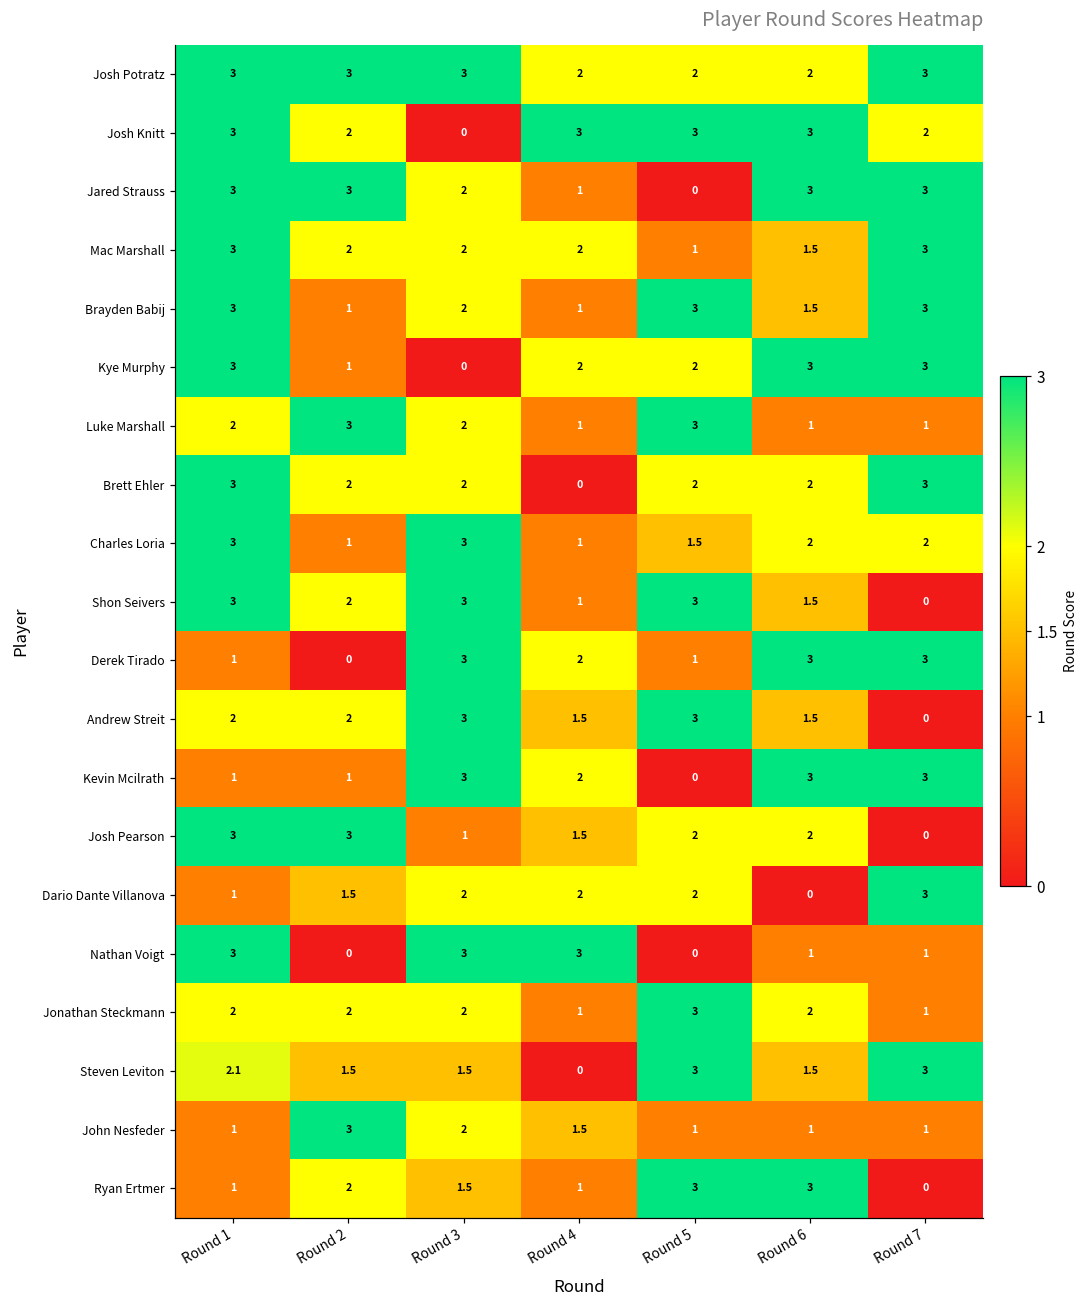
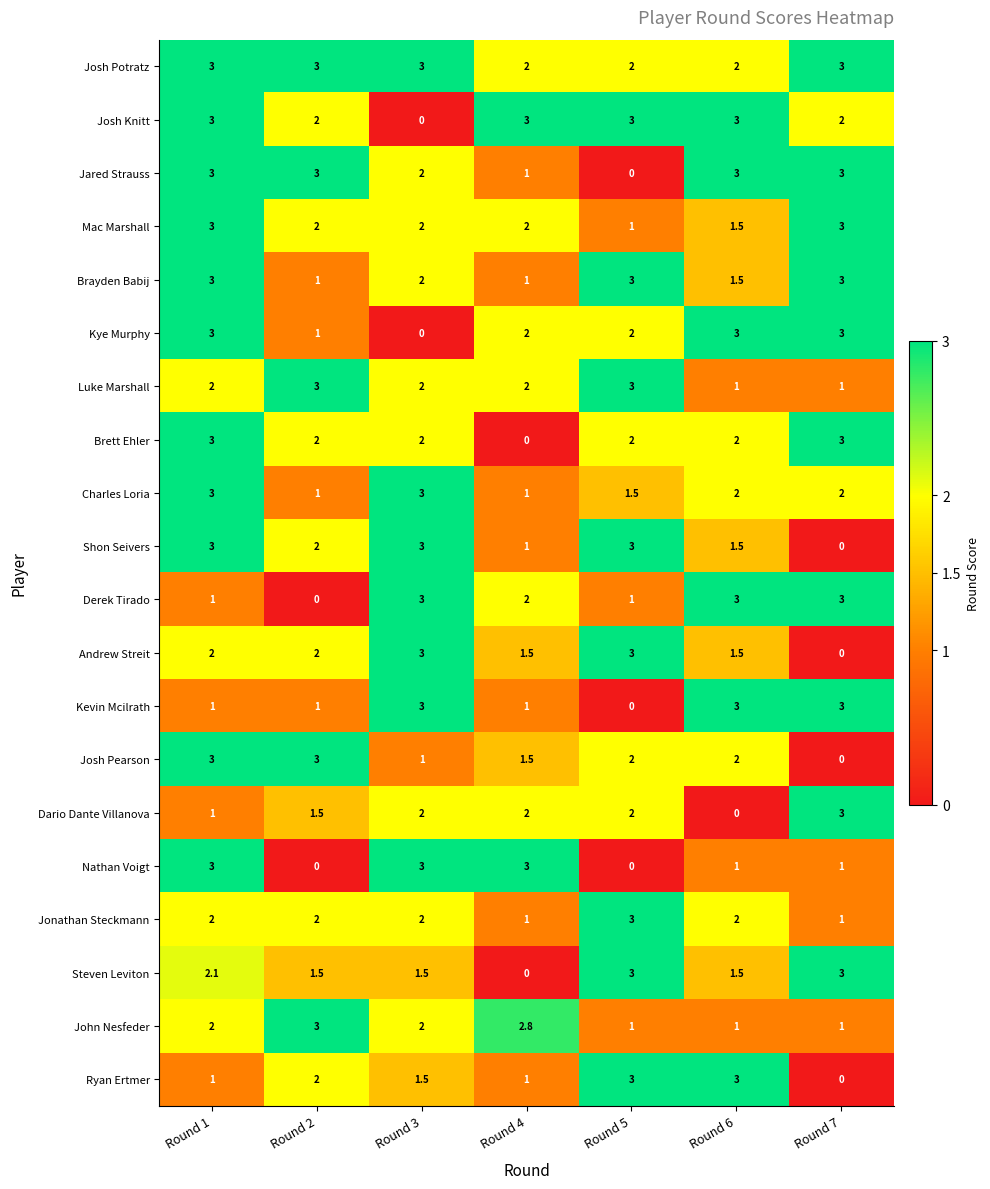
  {
    "Josh Potratz": {
      "Round 1": 3,
      "Round 2": 3,
      "Round 3": 3,
      "Round 4": 2,
      "Round 5": 2,
      "Round 6": 2,
      "Round 7": 3
    },
    "Josh Knitt": {
      "Round 1": 3,
      "Round 2": 2,
      "Round 3": 0,
      "Round 4": 3,
      "Round 5": 3,
      "Round 6": 3,
      "Round 7": 2
    },
    "Jared Strauss": {
      "Round 1": 3,
      "Round 2": 3,
      "Round 3": 2,
      "Round 4": 1,
      "Round 5": 0,
      "Round 6": 3,
      "Round 7": 3
    },
    "Mac Marshall": {
      "Round 1": 3,
      "Round 2": 2,
      "Round 3": 2,
      "Round 4": 2,
      "Round 5": 1,
      "Round 6": 1.5,
      "Round 7": 3
    },
    "Brayden Babij": {
      "Round 1": 3,
      "Round 2": 1,
      "Round 3": 2,
      "Round 4": 1,
      "Round 5": 3,
      "Round 6": 1.5,
      "Round 7": 3
    },
    "Kye Murphy": {
      "Round 1": 3,
      "Round 2": 1,
      "Round 3": 0,
      "Round 4": 2,
      "Round 5": 2,
      "Round 6": 3,
      "Round 7": 3
    },
    "Luke Marshall": {
      "Round 1": 2,
      "Round 2": 3,
      "Round 3": 2,
-     "Round 4": 1,
+     "Round 4": 2,
      "Round 5": 3,
      "Round 6": 1,
      "Round 7": 1
    },
    "Brett Ehler": {
      "Round 1": 3,
      "Round 2": 2,
      "Round 3": 2,
      "Round 4": 0,
      "Round 5": 2,
      "Round 6": 2,
      "Round 7": 3
    },
    "Charles Loria": {
      "Round 1": 3,
      "Round 2": 1,
      "Round 3": 3,
      "Round 4": 1,
      "Round 5": 1.5,
      "Round 6": 2,
      "Round 7": 2
    },
    "Shon Seivers": {
      "Round 1": 3,
      "Round 2": 2,
      "Round 3": 3,
      "Round 4": 1,
      "Round 5": 3,
      "Round 6": 1.5,
      "Round 7": 0
    },
    "Derek Tirado": {
      "Round 1": 1,
      "Round 2": 0,
      "Round 3": 3,
      "Round 4": 2,
      "Round 5": 1,
      "Round 6": 3,
      "Round 7": 3
    },
    "Andrew Streit": {
      "Round 1": 2,
      "Round 2": 2,
      "Round 3": 3,
      "Round 4": 1.5,
      "Round 5": 3,
      "Round 6": 1.5,
      "Round 7": 0
    },
    "Kevin Mcilrath": {
      "Round 1": 1,
      "Round 2": 1,
      "Round 3": 3,
-     "Round 4": 2,
+     "Round 4": 1,
      "Round 5": 0,
      "Round 6": 3,
      "Round 7": 3
    },
    "Josh Pearson": {
      "Round 1": 3,
      "Round 2": 3,
      "Round 3": 1,
      "Round 4": 1.5,
      "Round 5": 2,
      "Round 6": 2,
      "Round 7": 0
    },
    "Dario Dante Villanova": {
      "Round 1": 1,
      "Round 2": 1.5,
      "Round 3": 2,
      "Round 4": 2,
      "Round 5": 2,
      "Round 6": 0,
      "Round 7": 3
    },
    "Nathan Voigt": {
      "Round 1": 3,
      "Round 2": 0,
      "Round 3": 3,
      "Round 4": 3,
      "Round 5": 0,
      "Round 6": 1,
      "Round 7": 1
    },
    "Jonathan Steckmann": {
      "Round 1": 2,
      "Round 2": 2,
      "Round 3": 2,
      "Round 4": 1,
      "Round 5": 3,
      "Round 6": 2,
      "Round 7": 1
    },
    "Steven Leviton": {
      "Round 1": 2.1,
      "Round 2": 1.5,
      "Round 3": 1.5,
      "Round 4": 0,
      "Round 5": 3,
      "Round 6": 1.5,
      "Round 7": 3
    },
    "John Nesfeder": {
-     "Round 1": 1,
+     "Round 1": 2,
      "Round 2": 3,
      "Round 3": 2,
-     "Round 4": 1.5,
+     "Round 4": 2.8,
      "Round 5": 1,
      "Round 6": 1,
      "Round 7": 1
    },
    "Ryan Ertmer": {
      "Round 1": 1,
      "Round 2": 2,
      "Round 3": 1.5,
      "Round 4": 1,
      "Round 5": 3,
      "Round 6": 3,
      "Round 7": 0
    }
  }
